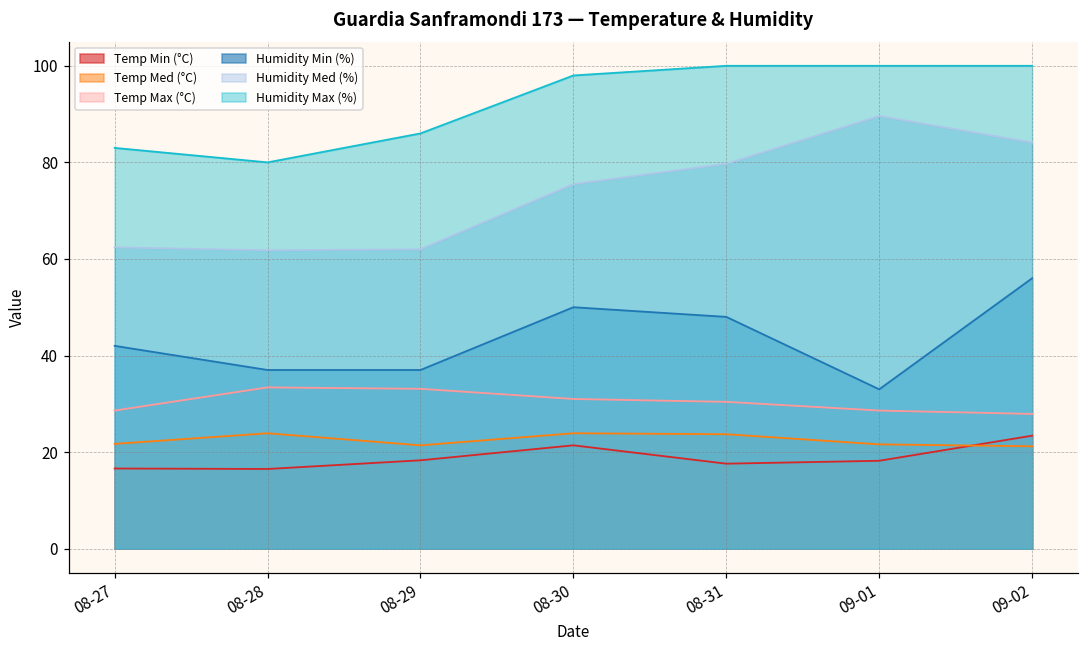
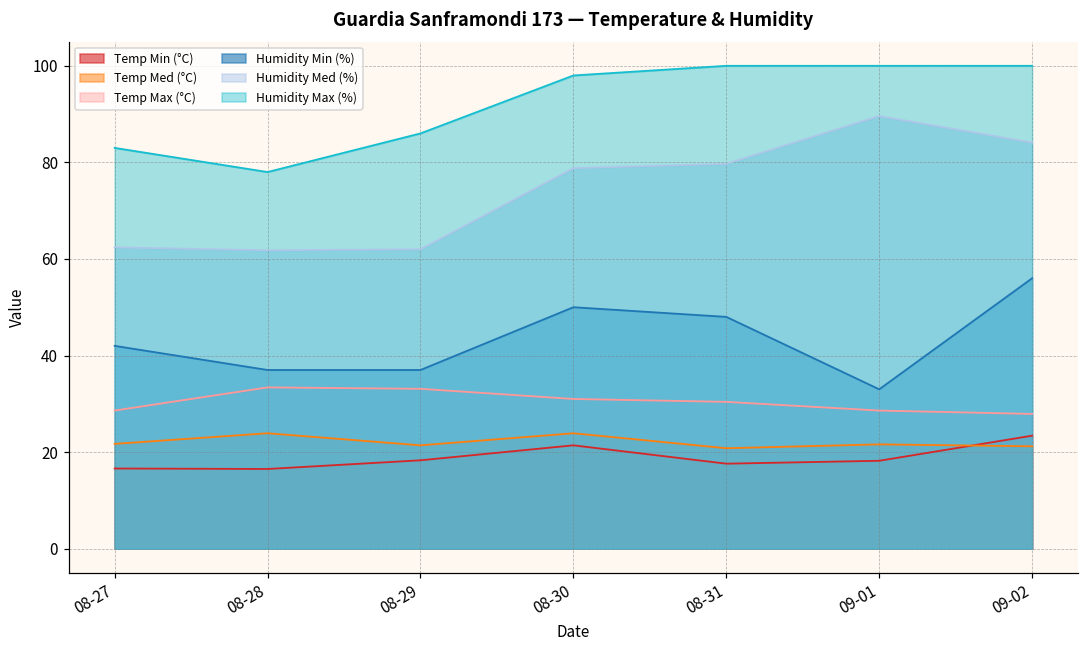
  {
    "Temp Min (°C)": {
      "08-27": 17,
      "08-28": 17,
      "08-29": 18,
      "08-30": 21,
      "08-31": 18,
      "09-01": 18,
      "09-02": 23
    },
    "Temp Med (°C)": {
      "08-27": 22,
      "08-28": 24,
      "08-29": 21,
      "08-30": 24,
-     "08-31": 24,
+     "08-31": 21,
      "09-01": 22,
      "09-02": 21
    },
    "Temp Max (°C)": {
      "08-27": 29,
      "08-28": 33,
      "08-29": 33,
      "08-30": 31,
      "08-31": 30,
      "09-01": 29,
      "09-02": 28
    },
    "Humidity Min (%)": {
      "08-27": 42,
      "08-28": 37,
      "08-29": 37,
      "08-30": 50,
      "08-31": 48,
      "09-01": 33,
      "09-02": 56
    },
    "Humidity Med (%)": {
      "08-27": 62,
      "08-28": 62,
      "08-29": 62,
-     "08-30": 76,
+     "08-30": 79,
      "08-31": 80,
      "09-01": 90,
      "09-02": 84
    },
    "Humidity Max (%)": {
      "08-27": 83,
-     "08-28": 80,
+     "08-28": 78,
      "08-29": 86,
      "08-30": 98,
      "08-31": 100,
      "09-01": 100,
      "09-02": 100
    }
  }
